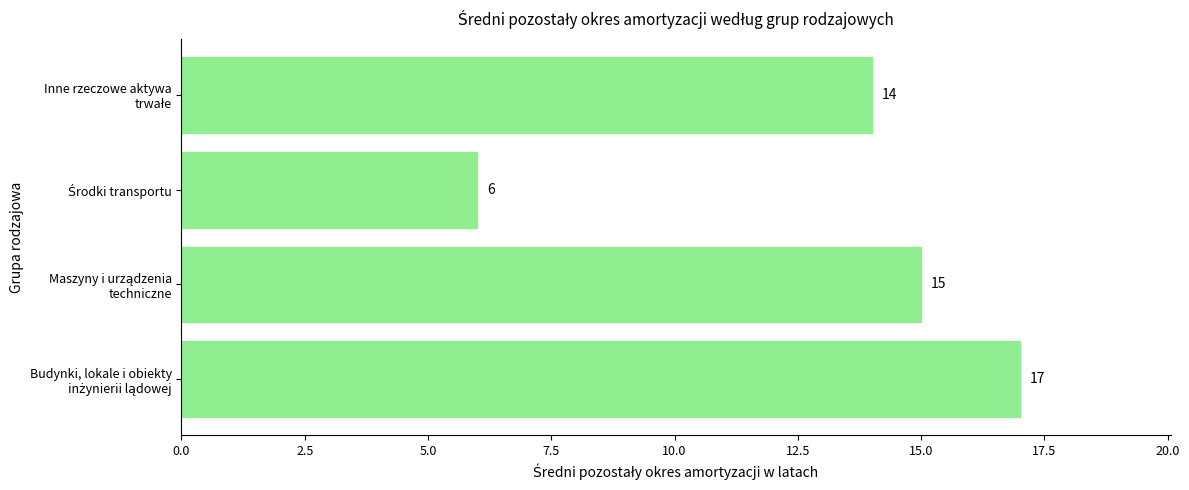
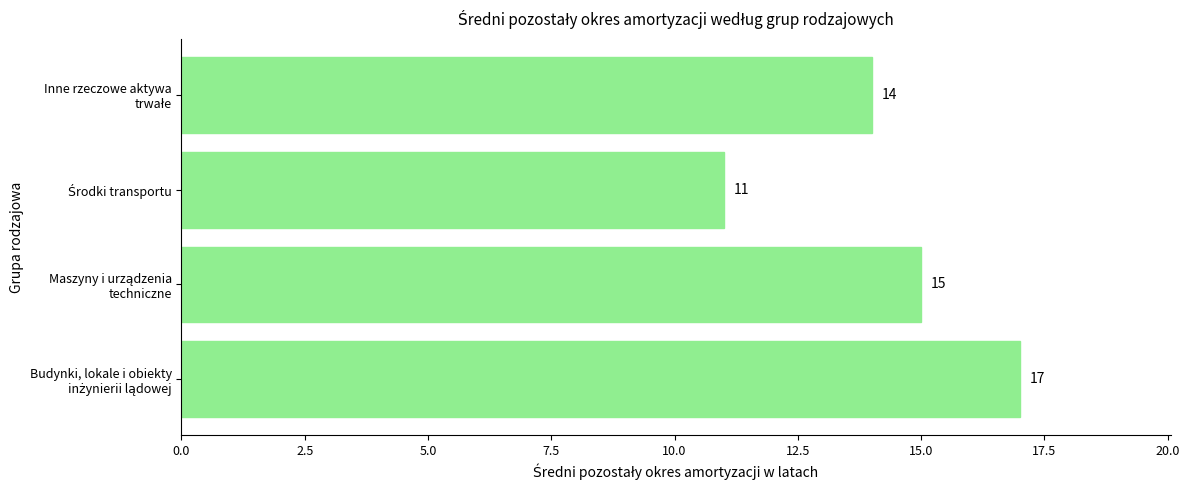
  {
    "Inne rzeczowe aktywa trwałe": 14,
-   "Środki transportu": 6,
+   "Środki transportu": 11,
    "Maszyny i urządzenia techniczne": 15,
    "Budynki, lokale i obiekty inżynierii lądowej": 17
  }
